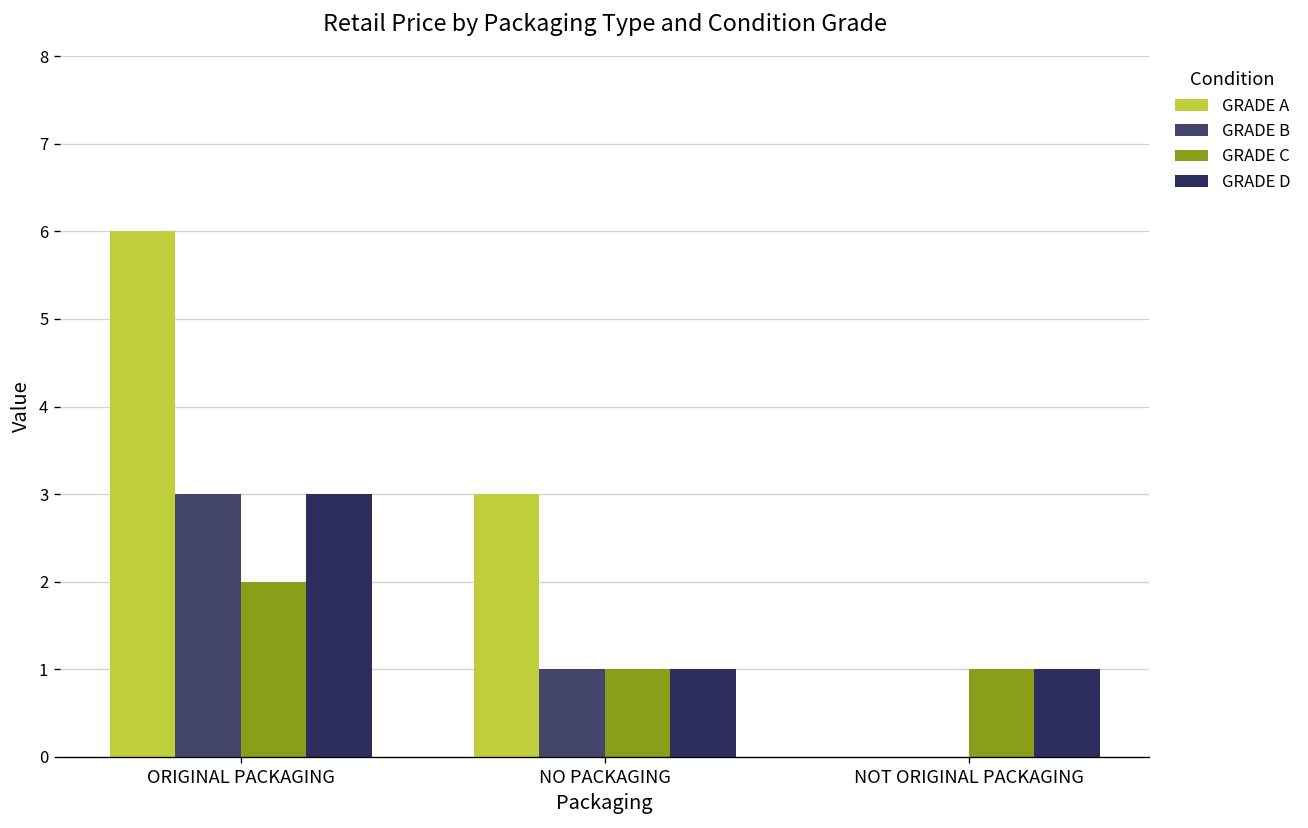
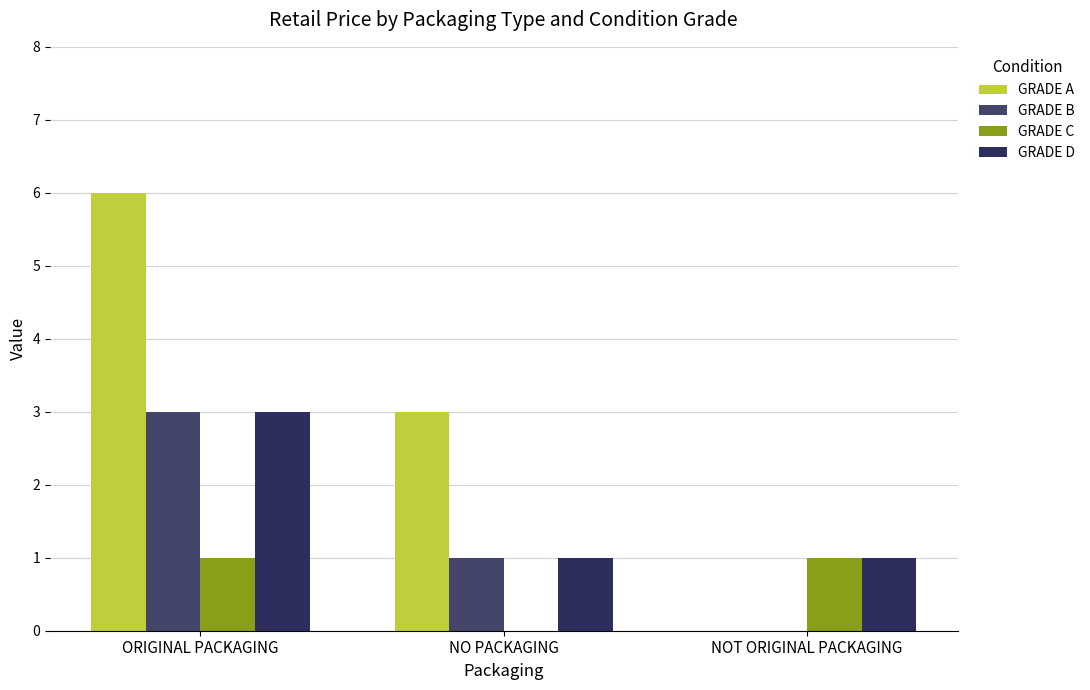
  {
    "GRADE A": {
      "ORIGINAL PACKAGING": 6,
      "NO PACKAGING": 3,
      "NOT ORIGINAL PACKAGING": 0
    },
    "GRADE C": {
-     "ORIGINAL PACKAGING": 2,
-     "NO PACKAGING": 1,
+     "ORIGINAL PACKAGING": 1,
+     "NO PACKAGING": 0,
      "NOT ORIGINAL PACKAGING": 1
    }
  }
